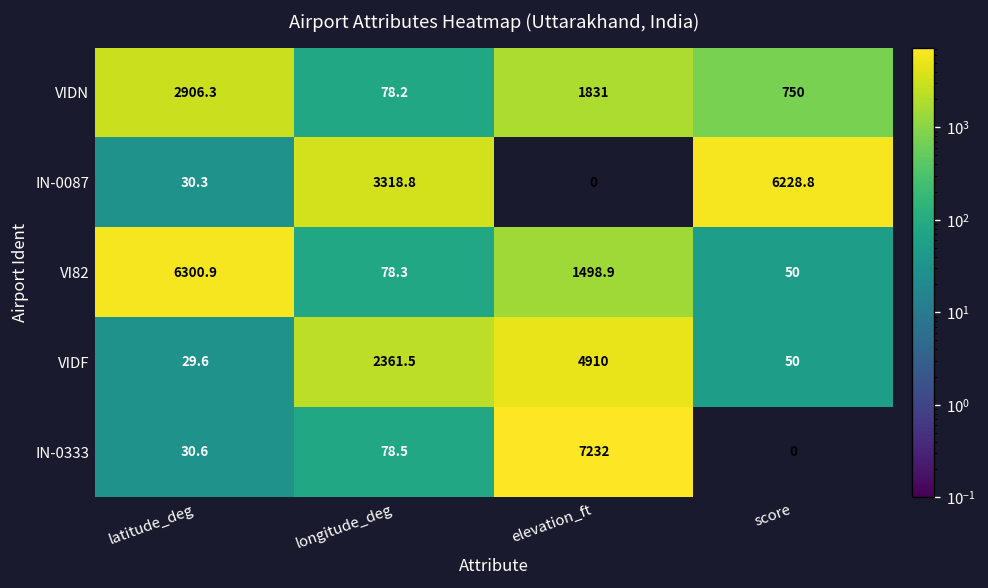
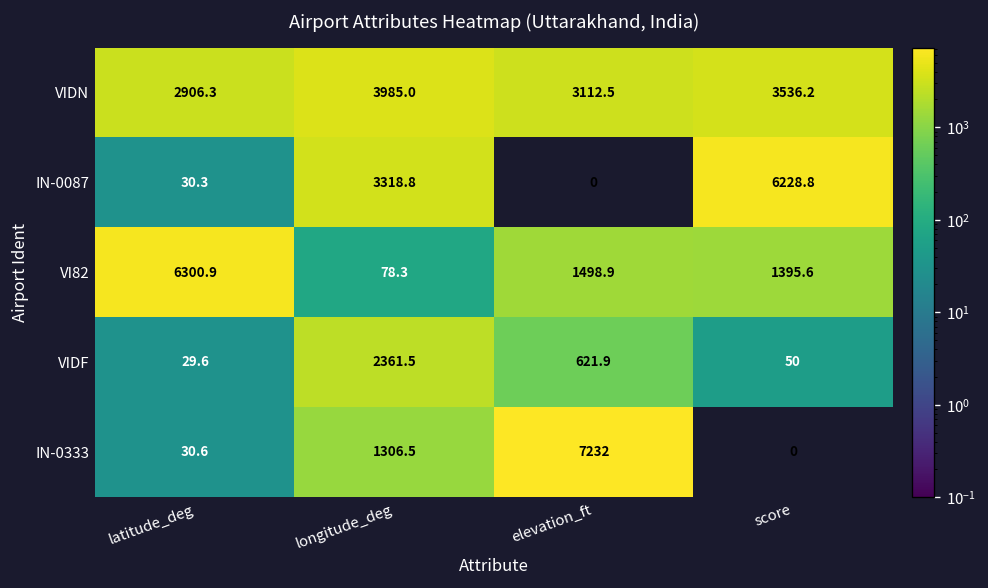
  {
    "VIDN": {
      "latitude_deg": 2906.3,
-     "longitude_deg": 78.2,
-     "elevation_ft": 1831,
-     "score": 750
+     "longitude_deg": 3985.0,
+     "elevation_ft": 3112.5,
+     "score": 3536.2
    },
    "IN-0087": {
      "latitude_deg": 30.3,
      "longitude_deg": 3318.8,
      "score": 6228.8
    },
    "VI82": {
      "latitude_deg": 6300.9,
      "longitude_deg": 78.3,
      "elevation_ft": 1498.9,
-     "score": 50
+     "score": 1395.6
    },
    "VIDF": {
      "latitude_deg": 29.6,
      "longitude_deg": 2361.5,
-     "elevation_ft": 4910,
+     "elevation_ft": 621.9,
      "score": 50
    },
    "IN-0333": {
      "latitude_deg": 30.6,
-     "longitude_deg": 78.5,
+     "longitude_deg": 1306.5,
      "elevation_ft": 7232
    }
  }
